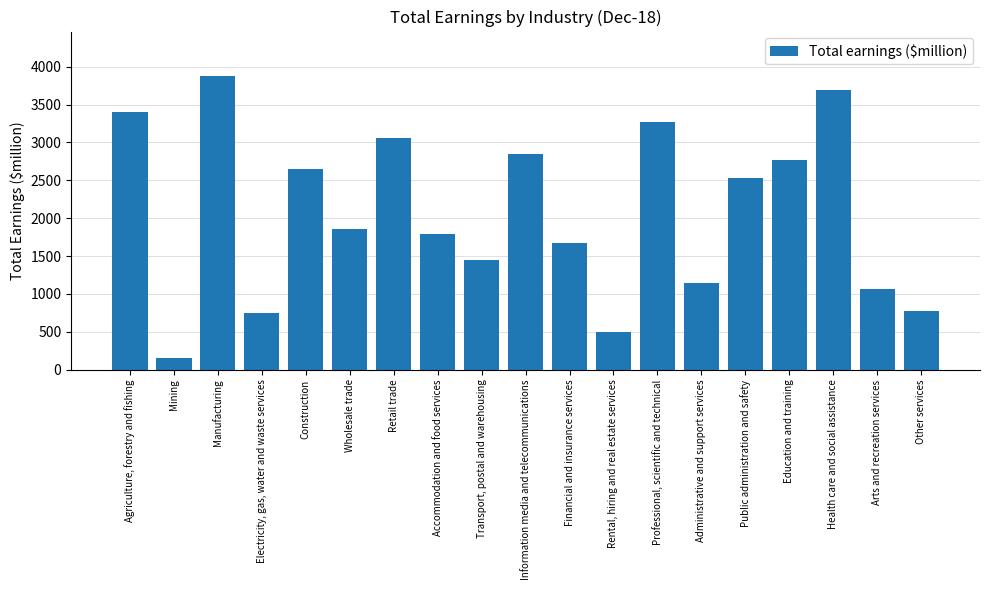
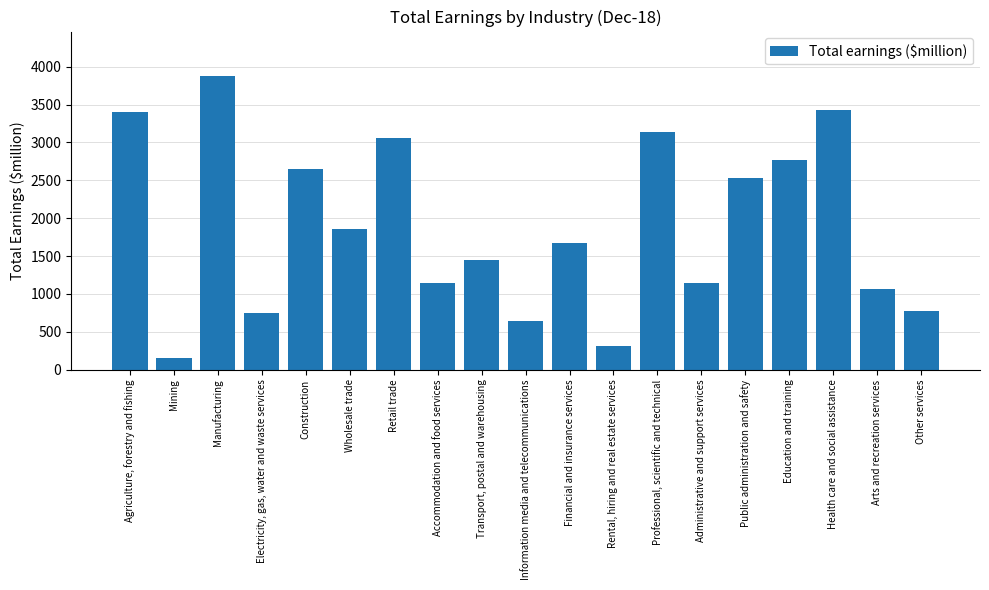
  {
    "Agriculture, forestry and fishing": 3400,
    "Mining": 200,
    "Manufacturing": 3900,
    "Electricity, gas, water and waste services": 800,
    "Construction": 2600,
    "Wholesale trade": 1900,
    "Retail trade": 3100,
-   "Accommodation and food services": 1800,
+   "Accommodation and food services": 1100,
    "Transport, postal and warehousing": 1400,
-   "Information media and telecommunications": 2800,
+   "Information media and telecommunications": 600,
    "Financial and insurance services": 1700,
-   "Rental, hiring and real estate services": 500,
-   "Professional, scientific and technical": 3300,
+   "Rental, hiring and real estate services": 300,
+   "Professional, scientific and technical": 3100,
    "Administrative and support services": 1100,
    "Public administration and safety": 2500,
    "Education and training": 2800,
-   "Health care and social assistance": 3700,
+   "Health care and social assistance": 3400,
    "Arts and recreation services": 1100,
    "Other services": 800
  }
